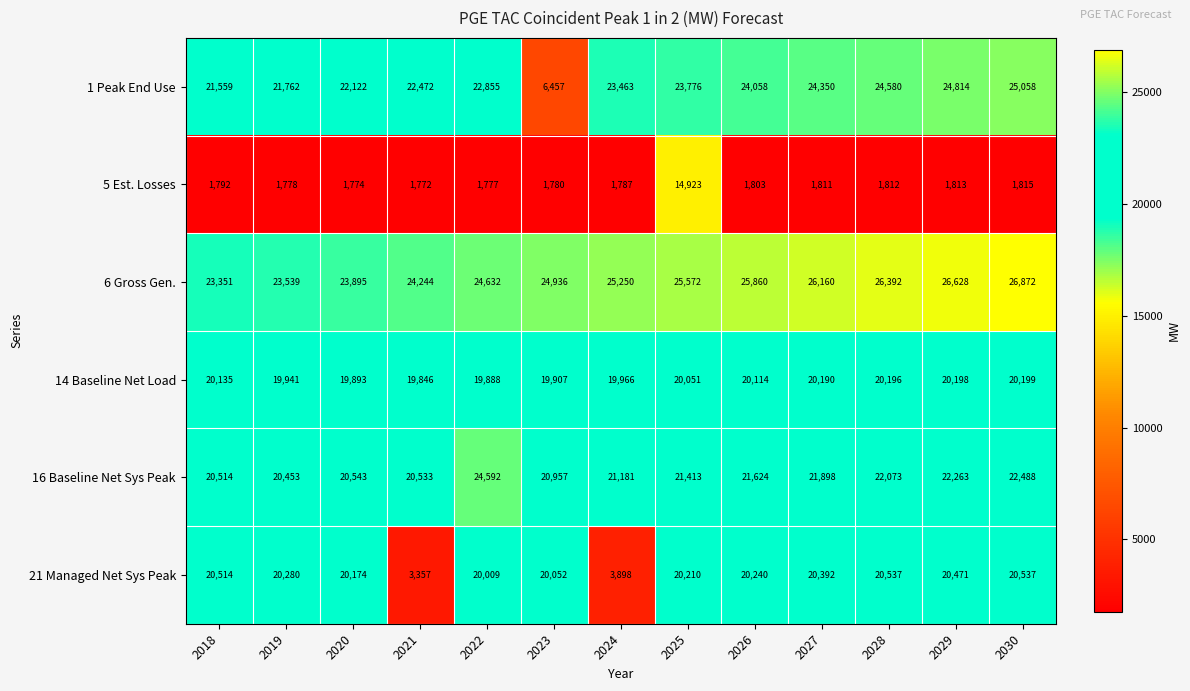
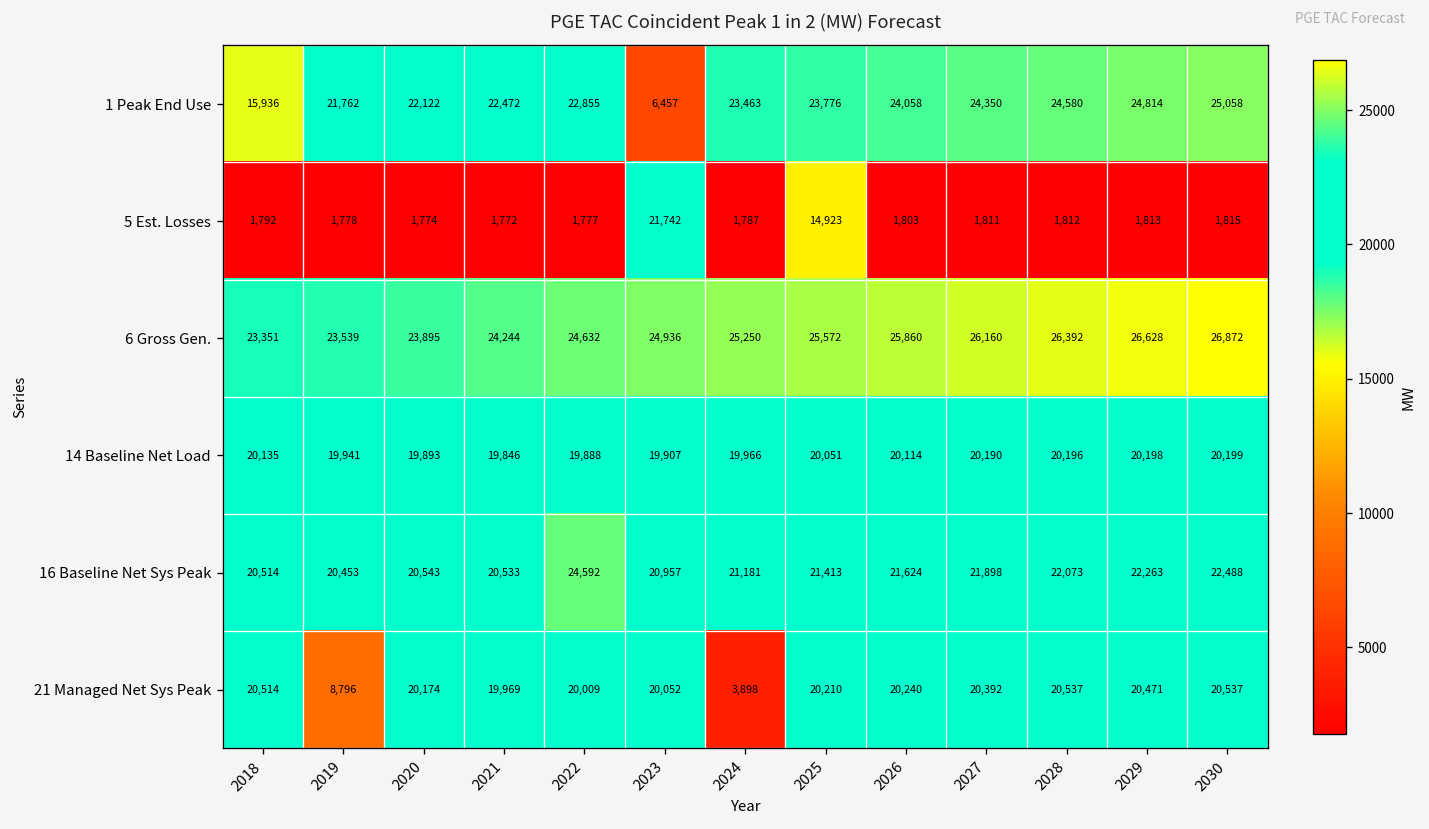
  {
    "1 Peak End Use": {
-     "2018": "21,559",
+     "2018": "15,936",
      "2019": "21,762",
      "2020": "22,122",
      "2021": "22,472",
      "2022": "22,855",
      "2023": "6,457",
      "2024": "23,463",
      "2025": "23,776",
      "2026": "24,058",
      "2027": "24,350",
      "2028": "24,580",
      "2029": "24,814",
      "2030": "25,058"
    },
    "5 Est. Losses": {
      "2018": "1,792",
      "2019": "1,778",
      "2020": "1,774",
      "2021": "1,772",
      "2022": "1,777",
-     "2023": "1,780",
+     "2023": "21,742",
      "2024": "1,787",
      "2025": "14,923",
      "2026": "1,803",
      "2027": "1,811",
      "2028": "1,812",
      "2029": "1,813",
      "2030": "1,815"
    },
    "6 Gross Gen.": {
      "2018": "23,351",
      "2019": "23,539",
      "2020": "23,895",
      "2021": "24,244",
      "2022": "24,632",
      "2023": "24,936",
      "2024": "25,250",
      "2025": "25,572",
      "2026": "25,860",
      "2027": "26,160",
      "2028": "26,392",
      "2029": "26,628",
      "2030": "26,872"
    },
    "14 Baseline Net Load": {
      "2018": "20,135",
      "2019": "19,941",
      "2020": "19,893",
      "2021": "19,846",
      "2022": "19,888",
      "2023": "19,907",
      "2024": "19,966",
      "2025": "20,051",
      "2026": "20,114",
      "2027": "20,190",
      "2028": "20,196",
      "2029": "20,198",
      "2030": "20,199"
    },
    "16 Baseline Net Sys Peak": {
      "2018": "20,514",
      "2019": "20,453",
      "2020": "20,543",
      "2021": "20,533",
      "2022": "24,592",
      "2023": "20,957",
      "2024": "21,181",
      "2025": "21,413",
      "2026": "21,624",
      "2027": "21,898",
      "2028": "22,073",
      "2029": "22,263",
      "2030": "22,488"
    },
    "21 Managed Net Sys Peak": {
      "2018": "20,514",
-     "2019": "20,280",
+     "2019": "8,796",
      "2020": "20,174",
-     "2021": "3,357",
+     "2021": "19,969",
      "2022": "20,009",
      "2023": "20,052",
      "2024": "3,898",
      "2025": "20,210",
      "2026": "20,240",
      "2027": "20,392",
      "2028": "20,537",
      "2029": "20,471",
      "2030": "20,537"
    }
  }
